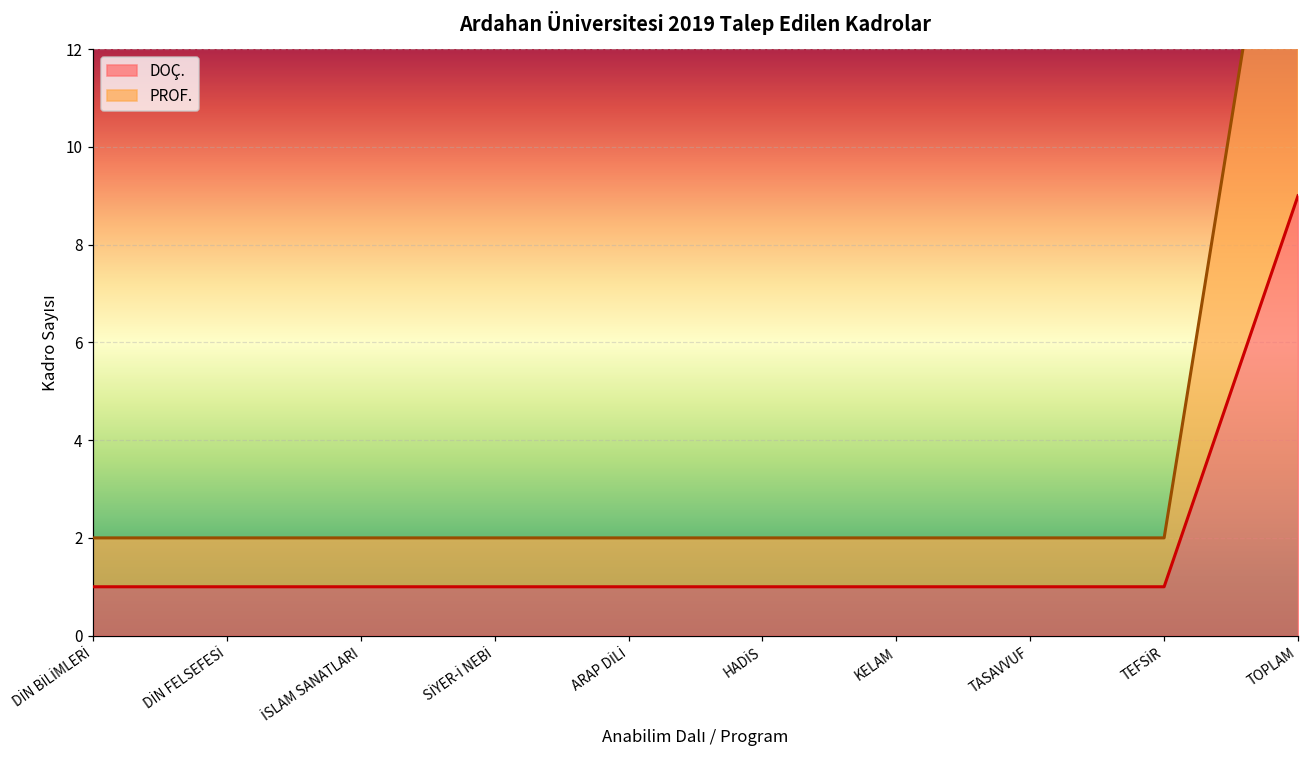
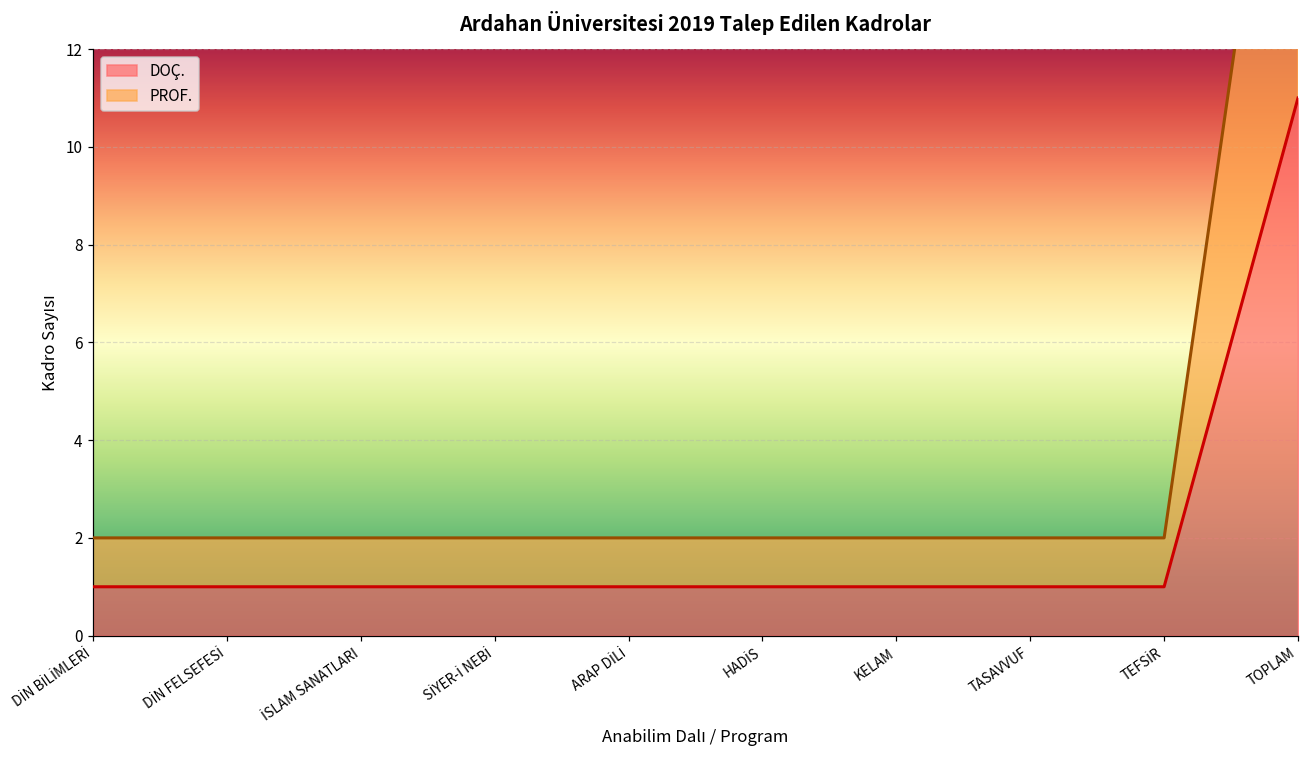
  {
    "DOÇ.": {
      "DİN BİLİMLERİ": 1,
      "DİN FELSEFESİ": 1,
      "İSLAM SANATLARI": 1,
      "SİYER-İ NEBİ": 1,
      "ARAP DİLİ": 1,
      "HADİS": 1,
      "KELAM": 1,
      "TASAVVUF": 1,
      "TEFSİR": 1,
-     "TOPLAM": 9
+     "TOPLAM": 11
    },
    "PROF.": {
      "DİN BİLİMLERİ": 1,
      "DİN FELSEFESİ": 1,
      "İSLAM SANATLARI": 1,
      "SİYER-İ NEBİ": 1,
      "ARAP DİLİ": 1,
      "HADİS": 1,
      "KELAM": 1,
      "TASAVVUF": 1,
      "TEFSİR": 1
    }
  }
